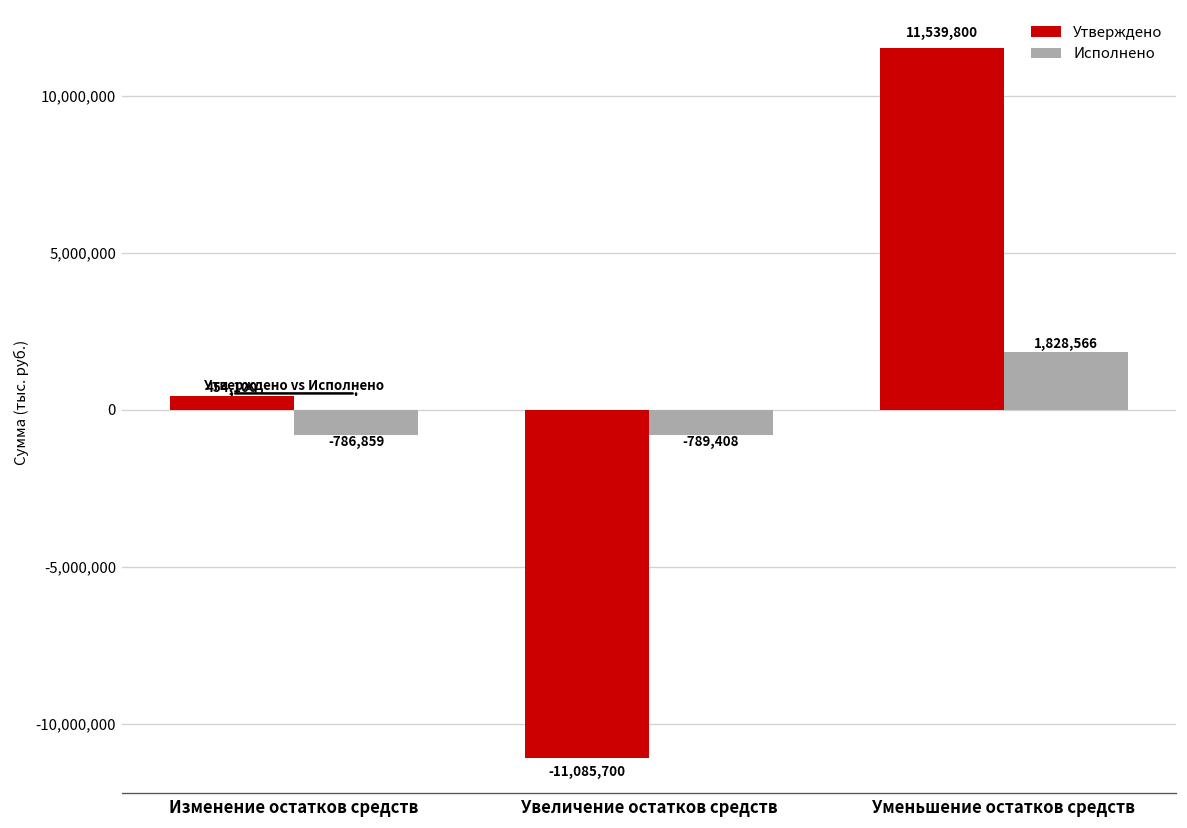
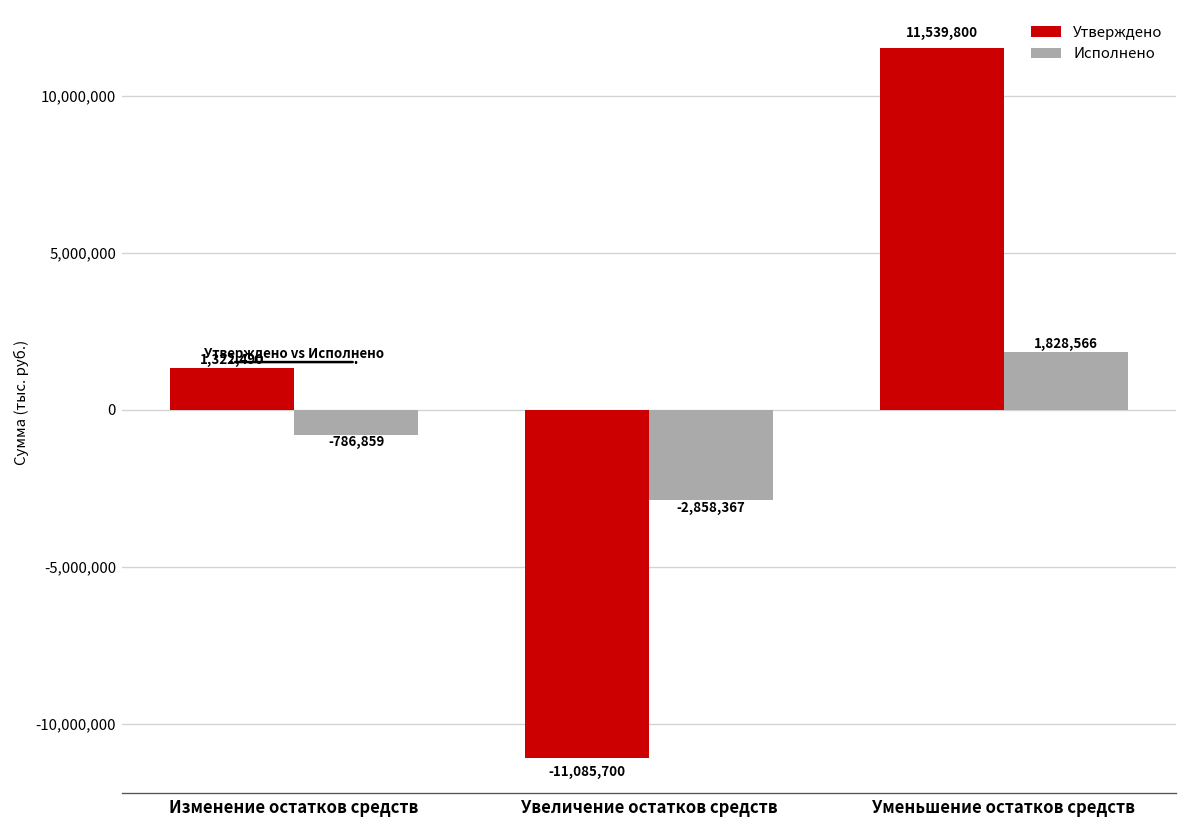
  {
    "Утверждено": {
-     "Изменение остатков средств": "454,100",
+     "Изменение остатков средств": "1,322,490",
      "Увеличение остатков средств": "-11,085,700",
      "Уменьшение остатков средств": "11,539,800"
    },
    "Исполнено": {
      "Изменение остатков средств": "-786,859",
-     "Увеличение остатков средств": "-789,408",
+     "Увеличение остатков средств": "-2,858,367",
      "Уменьшение остатков средств": "1,828,566"
    }
  }
